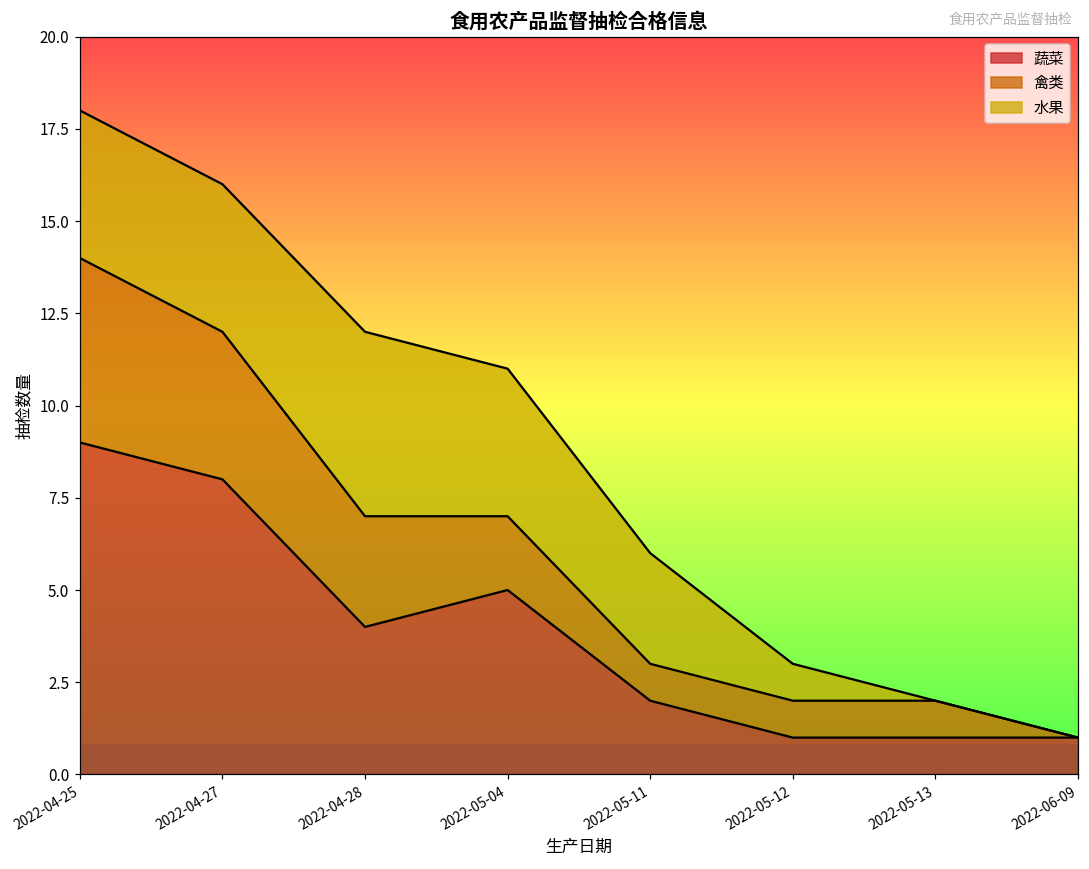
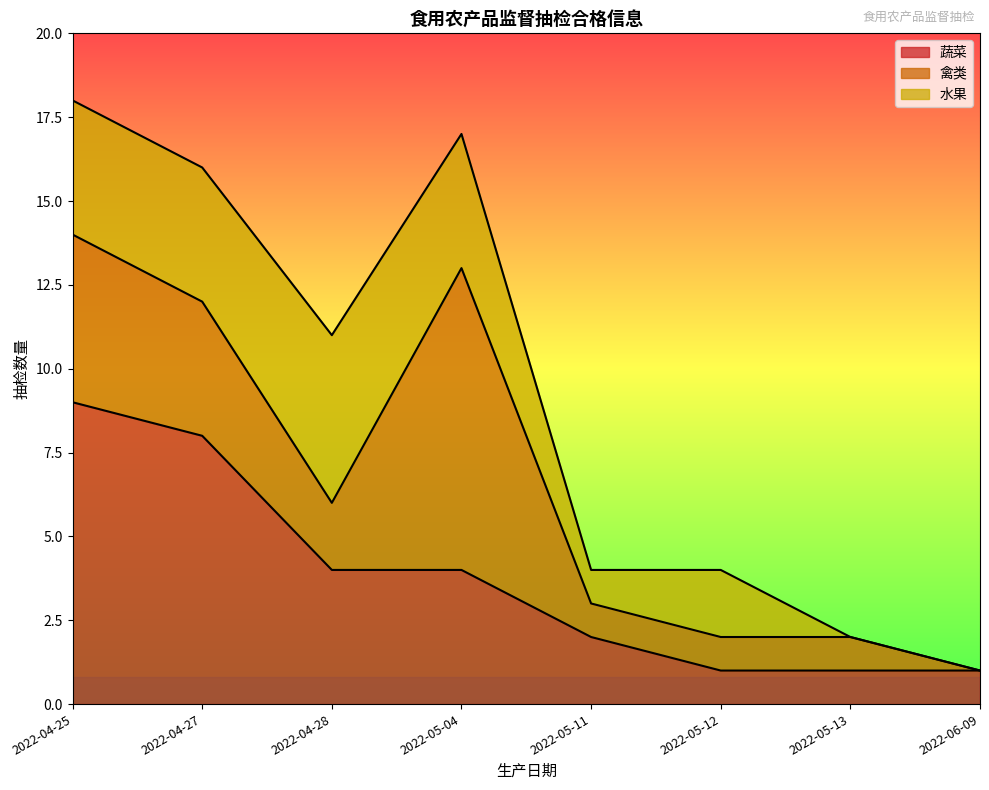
  {
    "蔬菜": {
      "2022-04-25": 9,
      "2022-04-27": 8,
      "2022-04-28": 4,
-     "2022-05-04": 5,
+     "2022-05-04": 4,
      "2022-05-11": 2,
      "2022-05-12": 1,
      "2022-05-13": 1
    },
    "禽类": {
      "2022-04-25": 5,
      "2022-04-27": 4,
-     "2022-04-28": 3,
-     "2022-05-04": 2,
+     "2022-04-28": 2,
+     "2022-05-04": 9,
      "2022-05-11": 1,
      "2022-05-12": 1
    },
    "水果": {
      "2022-04-25": 4,
      "2022-04-27": 4,
      "2022-04-28": 5,
      "2022-05-04": 4,
-     "2022-05-11": 3,
-     "2022-05-12": 1
+     "2022-05-11": 1,
+     "2022-05-12": 2
    }
  }
